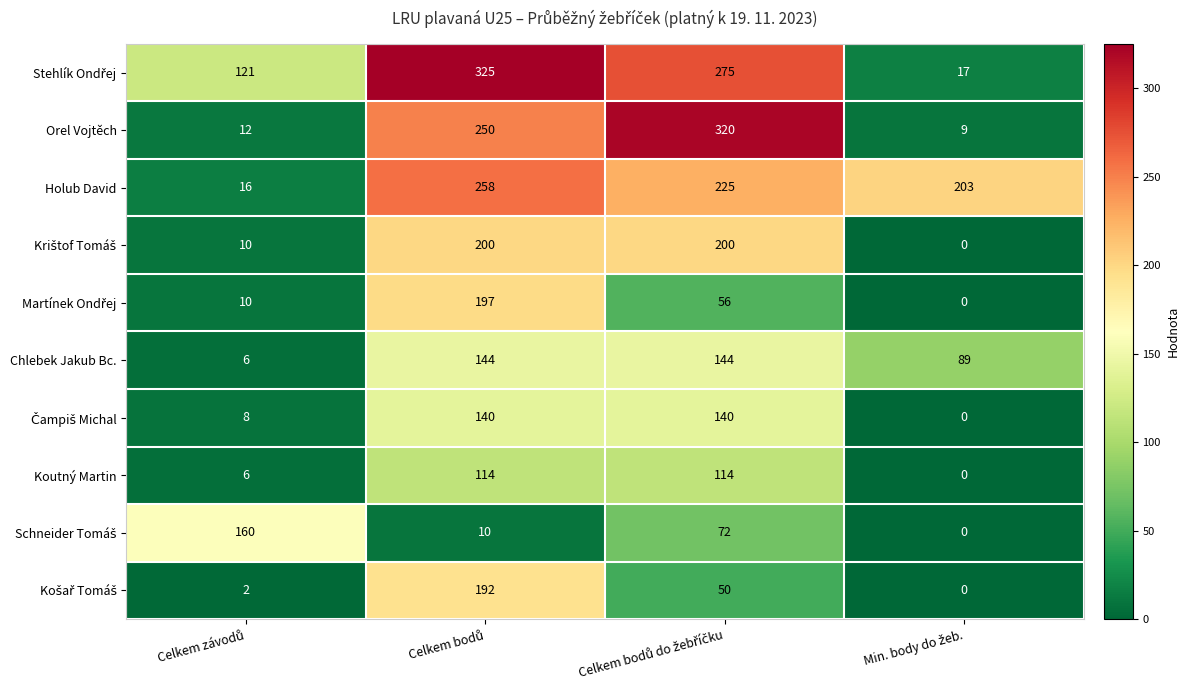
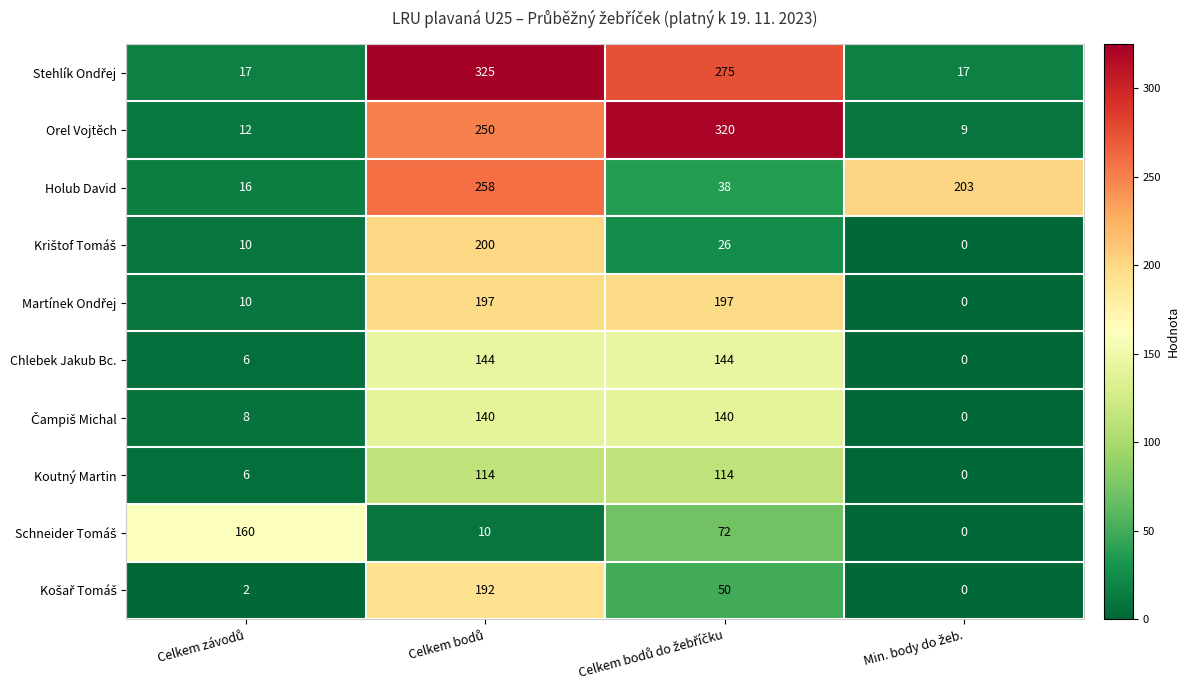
  {
    "Stehlík Ondřej": {
-     "Celkem závodů": 121,
+     "Celkem závodů": 17,
      "Celkem bodů": 325,
      "Celkem bodů do žebříčku": 275,
      "Min. body do žeb.": 17
    },
    "Orel Vojtěch": {
      "Celkem závodů": 12,
      "Celkem bodů": 250,
      "Celkem bodů do žebříčku": 320,
      "Min. body do žeb.": 9
    },
    "Holub David": {
      "Celkem závodů": 16,
      "Celkem bodů": 258,
-     "Celkem bodů do žebříčku": 225,
+     "Celkem bodů do žebříčku": 38,
      "Min. body do žeb.": 203
    },
    "Krištof Tomáš": {
      "Celkem závodů": 10,
      "Celkem bodů": 200,
-     "Celkem bodů do žebříčku": 200,
+     "Celkem bodů do žebříčku": 26,
      "Min. body do žeb.": 0
    },
    "Martínek Ondřej": {
      "Celkem závodů": 10,
      "Celkem bodů": 197,
-     "Celkem bodů do žebříčku": 56,
+     "Celkem bodů do žebříčku": 197,
      "Min. body do žeb.": 0
    },
    "Chlebek Jakub Bc.": {
      "Celkem závodů": 6,
      "Celkem bodů": 144,
      "Celkem bodů do žebříčku": 144,
-     "Min. body do žeb.": 89
+     "Min. body do žeb.": 0
    },
    "Čampiš Michal": {
      "Celkem závodů": 8,
      "Celkem bodů": 140,
      "Celkem bodů do žebříčku": 140,
      "Min. body do žeb.": 0
    },
    "Koutný Martin": {
      "Celkem závodů": 6,
      "Celkem bodů": 114,
      "Celkem bodů do žebříčku": 114,
      "Min. body do žeb.": 0
    },
    "Schneider Tomáš": {
      "Celkem závodů": 160,
      "Celkem bodů": 10,
      "Celkem bodů do žebříčku": 72,
      "Min. body do žeb.": 0
    },
    "Košař Tomáš": {
      "Celkem závodů": 2,
      "Celkem bodů": 192,
      "Celkem bodů do žebříčku": 50,
      "Min. body do žeb.": 0
    }
  }
